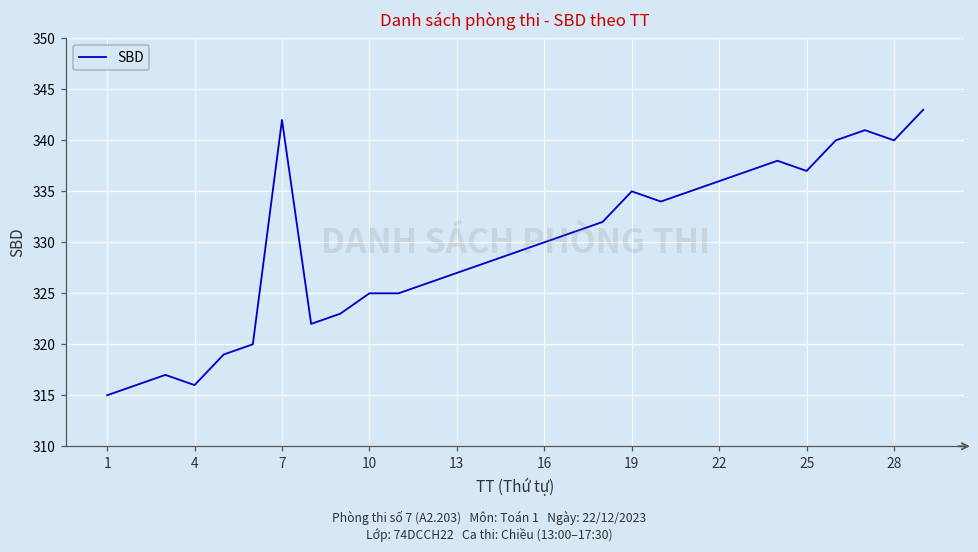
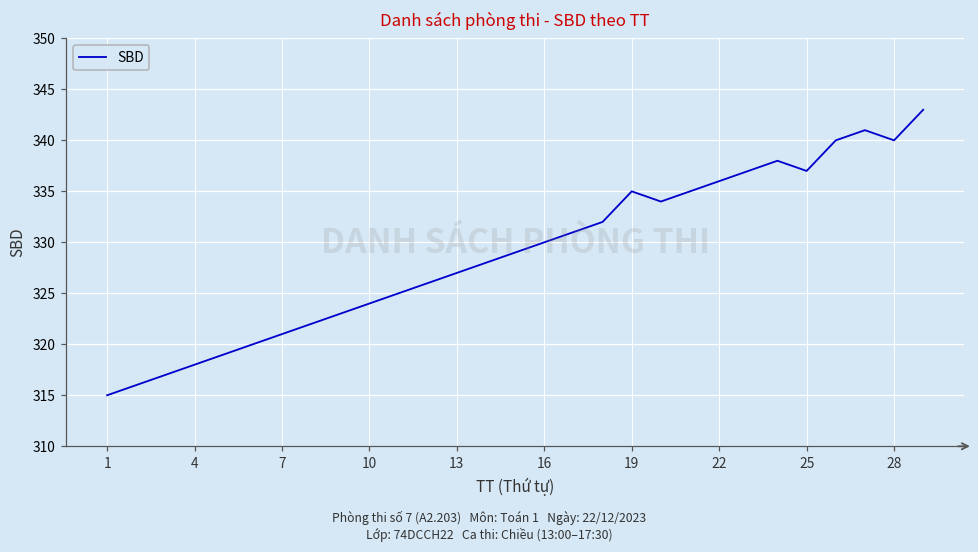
  {
    "1": 315,
-   "4": 316,
-   "7": 342,
-   "10": 325,
+   "4": 318,
+   "7": 321,
+   "10": 324,
    "13": 327,
    "16": 330,
    "19": 335,
    "22": 336,
    "25": 337,
    "28": 340
  }
